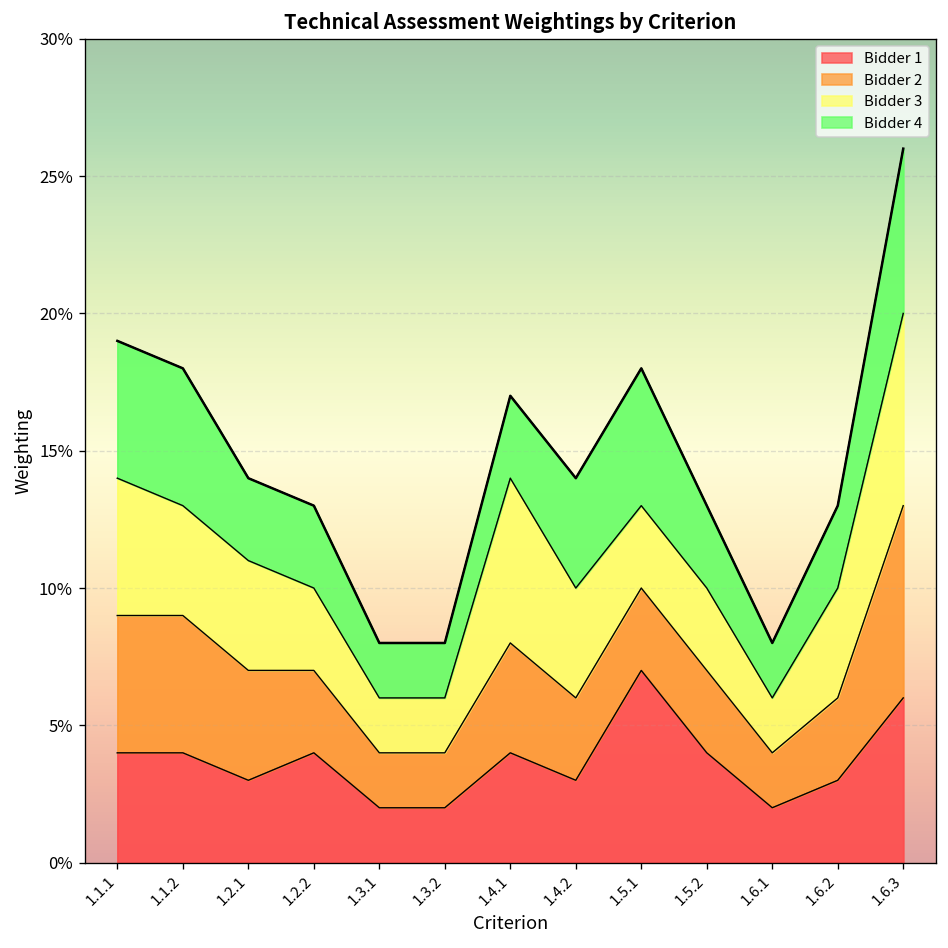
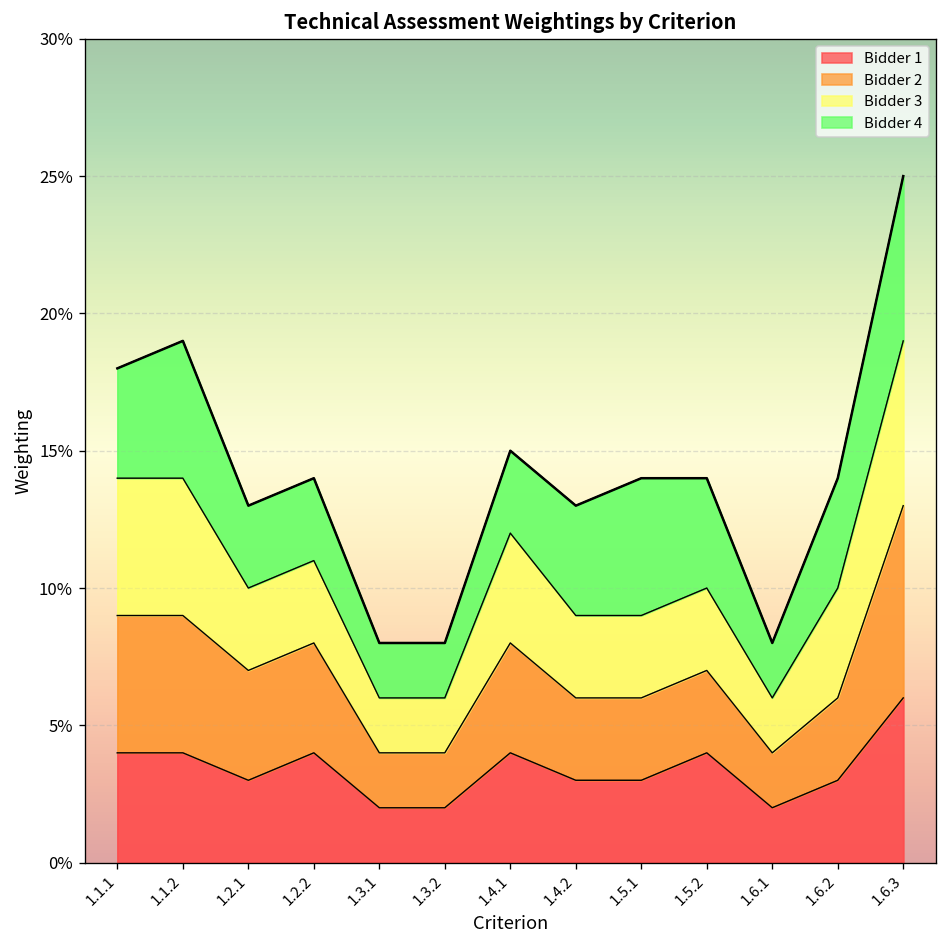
  {
    "Bidder 1": {
      "1.1.1": "4.0%",
      "1.1.2": "4.0%",
      "1.2.1": "3.0%",
      "1.2.2": "4.0%",
      "1.3.1": "2.0%",
      "1.3.2": "2.0%",
      "1.4.1": "4.0%",
      "1.4.2": "3.0%",
-     "1.5.1": "7.0%",
+     "1.5.1": "3.0%",
      "1.5.2": "4.0%",
      "1.6.1": "2.0%",
      "1.6.2": "3.0%",
      "1.6.3": "6.0%"
    },
    "Bidder 2": {
      "1.1.1": "5.0%",
      "1.1.2": "5.0%",
      "1.2.1": "4.0%",
-     "1.2.2": "3.0%",
+     "1.2.2": "4.0%",
      "1.3.1": "2.0%",
      "1.3.2": "2.0%",
      "1.4.1": "4.0%",
      "1.4.2": "3.0%",
      "1.5.1": "3.0%",
      "1.5.2": "3.0%",
      "1.6.1": "2.0%",
      "1.6.2": "3.0%",
      "1.6.3": "7.0%"
    },
    "Bidder 3": {
      "1.1.1": "5.0%",
-     "1.1.2": "4.0%",
-     "1.2.1": "4.0%",
+     "1.1.2": "5.0%",
+     "1.2.1": "3.0%",
      "1.2.2": "3.0%",
      "1.3.1": "2.0%",
      "1.3.2": "2.0%",
-     "1.4.1": "6.0%",
-     "1.4.2": "4.0%",
+     "1.4.1": "4.0%",
+     "1.4.2": "3.0%",
      "1.5.1": "3.0%",
      "1.5.2": "3.0%",
      "1.6.1": "2.0%",
      "1.6.2": "4.0%",
-     "1.6.3": "7.0%"
+     "1.6.3": "6.0%"
    },
    "Bidder 4": {
-     "1.1.1": "5.0%",
+     "1.1.1": "4.0%",
      "1.1.2": "5.0%",
      "1.2.1": "3.0%",
      "1.2.2": "3.0%",
      "1.3.1": "2.0%",
      "1.3.2": "2.0%",
      "1.4.1": "3.0%",
      "1.4.2": "4.0%",
      "1.5.1": "5.0%",
-     "1.5.2": "3.0%",
+     "1.5.2": "4.0%",
      "1.6.1": "2.0%",
-     "1.6.2": "3.0%",
+     "1.6.2": "4.0%",
      "1.6.3": "6.0%"
    }
  }
